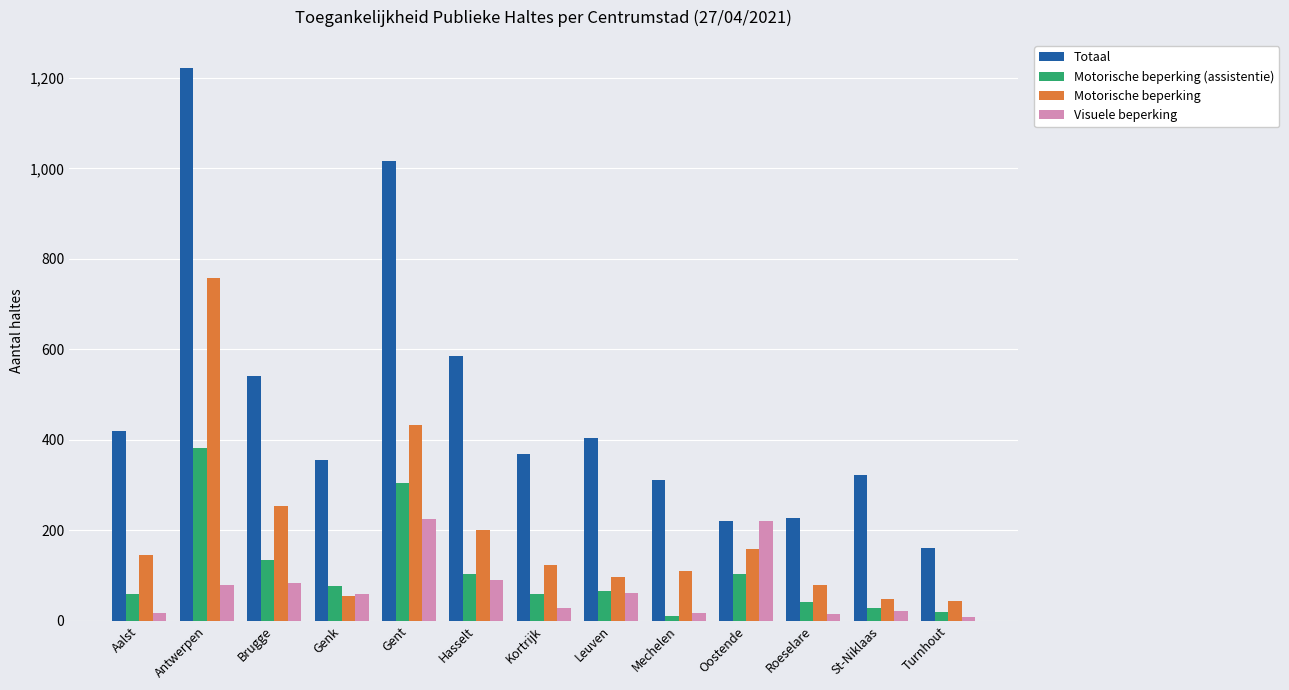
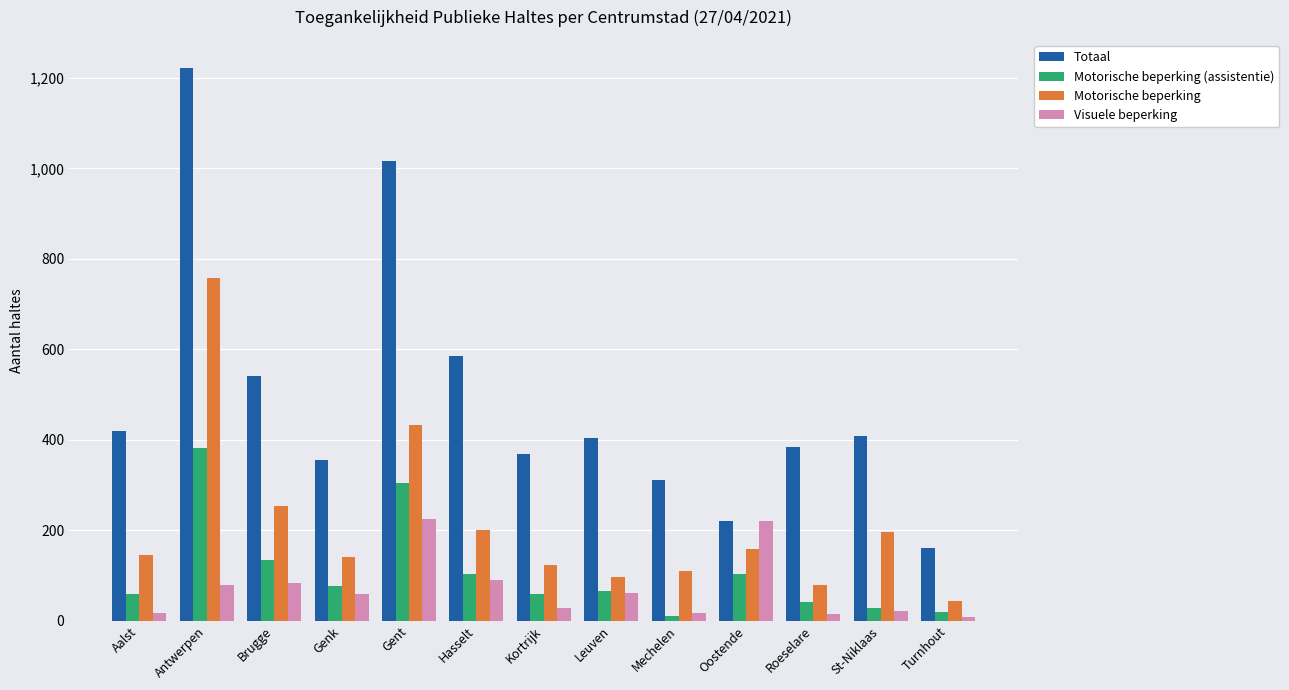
  {
    "Totaal": {
      "Aalst": "420",
      "Antwerpen": "1,220",
      "Brugge": "540",
      "Genk": "360",
      "Gent": "1,020",
      "Hasselt": "590",
      "Kortrijk": "370",
      "Leuven": "400",
      "Mechelen": "310",
      "Oostende": "220",
-     "Roeselare": "230",
-     "St-Niklaas": "320",
+     "Roeselare": "390",
+     "St-Niklaas": "410",
      "Turnhout": "160"
    },
    "Motorische beperking (assistentie)": {
      "Aalst": "60",
      "Antwerpen": "380",
      "Brugge": "130",
      "Genk": "80",
      "Gent": "300",
      "Hasselt": "100",
      "Kortrijk": "60",
      "Leuven": "70",
      "Mechelen": "10",
      "Oostende": "100",
      "Roeselare": "40",
      "St-Niklaas": "30",
      "Turnhout": "20"
    },
    "Motorische beperking": {
      "Aalst": "150",
      "Antwerpen": "760",
      "Brugge": "250",
-     "Genk": "50",
+     "Genk": "140",
      "Gent": "430",
      "Hasselt": "200",
      "Kortrijk": "120",
      "Leuven": "100",
      "Mechelen": "110",
      "Oostende": "160",
      "Roeselare": "80",
-     "St-Niklaas": "50",
+     "St-Niklaas": "200",
      "Turnhout": "40"
    },
    "Visuele beperking": {
      "Aalst": "20",
      "Antwerpen": "80",
      "Brugge": "80",
      "Genk": "60",
      "Gent": "230",
      "Hasselt": "90",
      "Kortrijk": "30",
      "Leuven": "60",
      "Mechelen": "20",
      "Oostende": "220",
      "Roeselare": "10",
      "St-Niklaas": "20",
      "Turnhout": "10"
    }
  }
